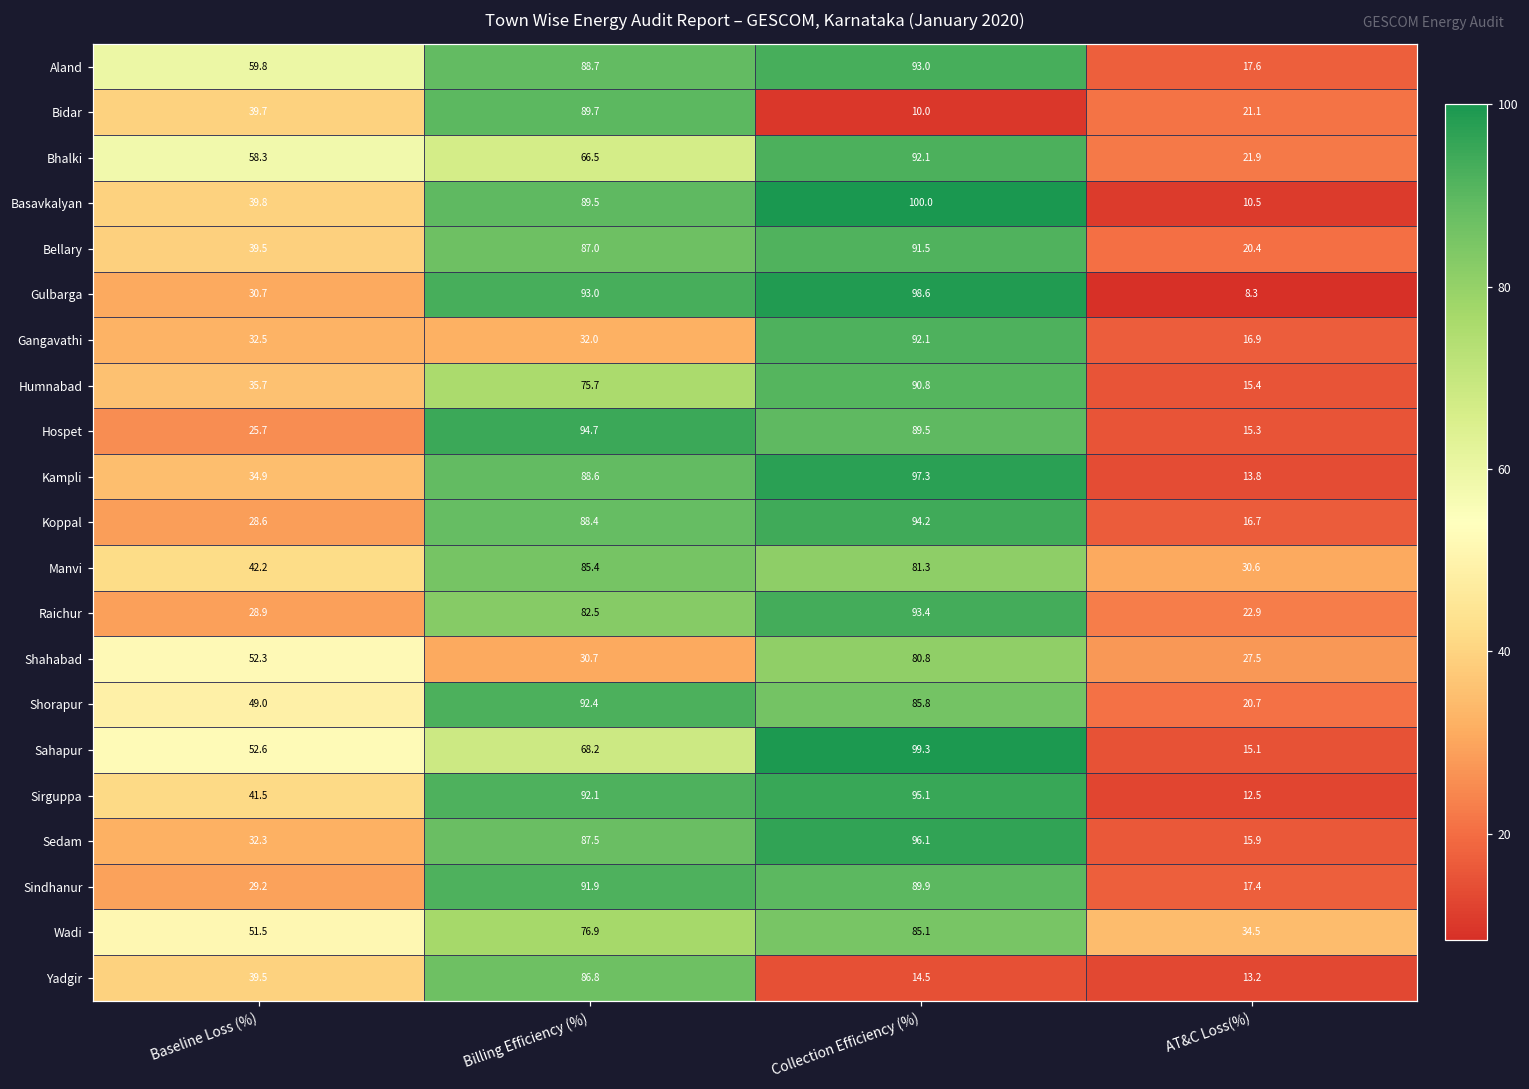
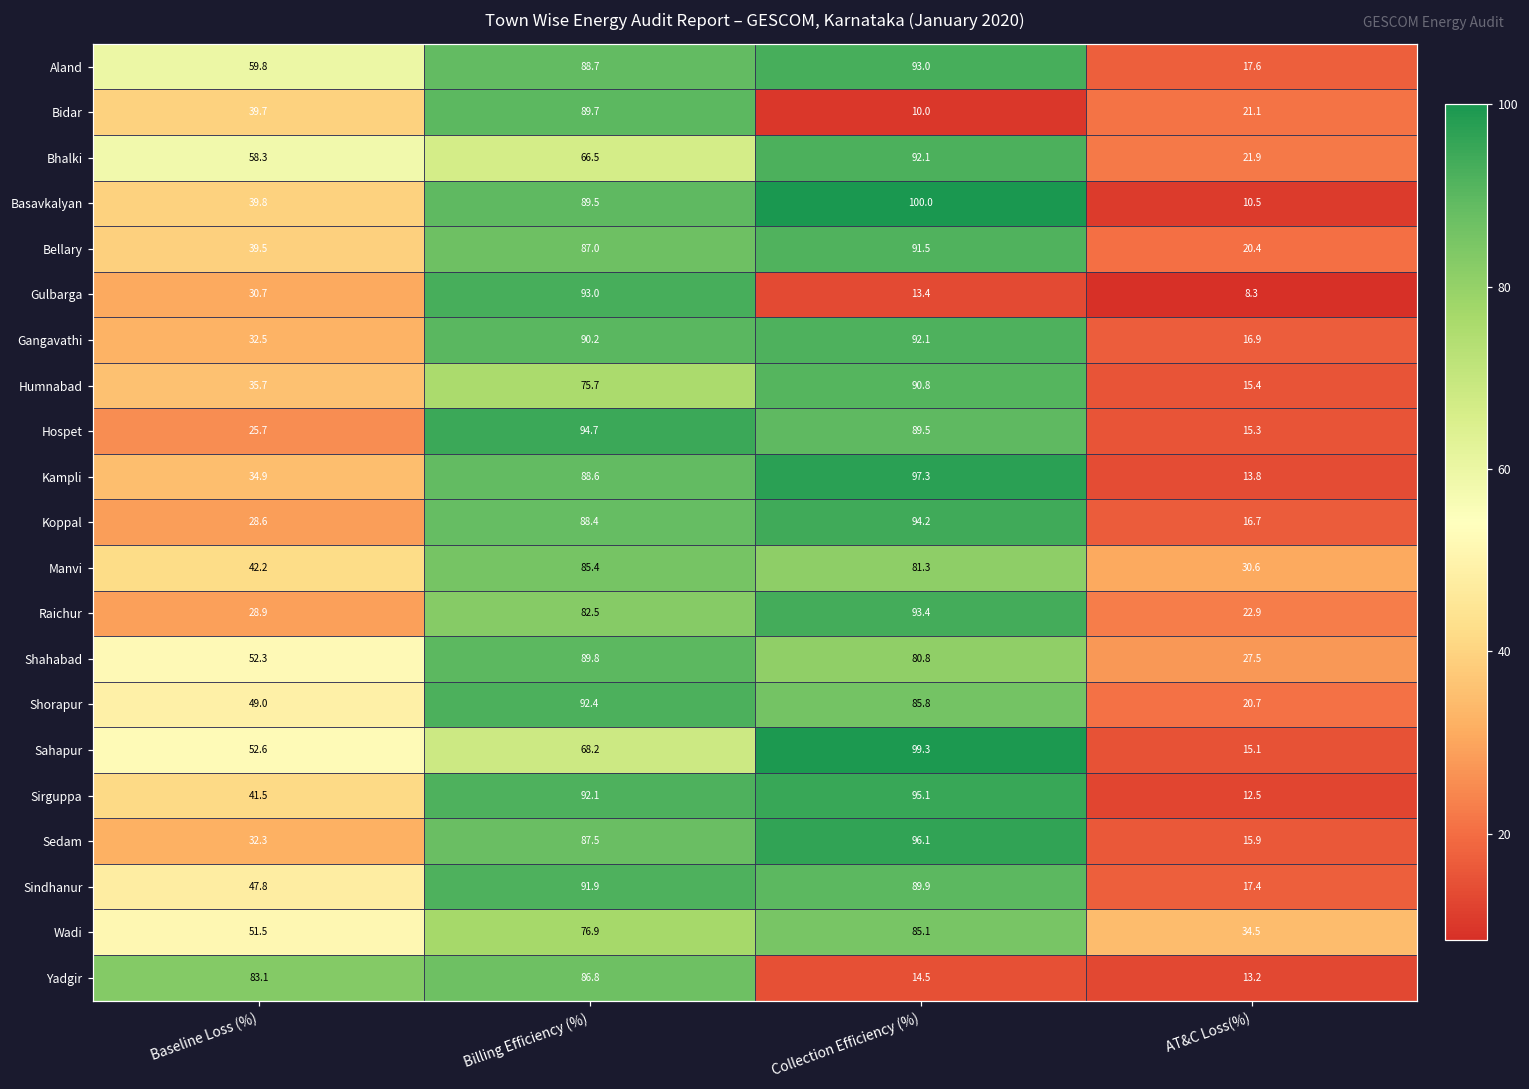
  {
    "Aland": {
      "Baseline Loss (%)": 59.8,
      "Billing Efficiency (%)": 88.7,
      "Collection Efficiency (%)": 93.0,
      "AT&C Loss(%)": 17.6
    },
    "Bidar": {
      "Baseline Loss (%)": 39.7,
      "Billing Efficiency (%)": 89.7,
      "Collection Efficiency (%)": 10.0,
      "AT&C Loss(%)": 21.1
    },
    "Bhalki": {
      "Baseline Loss (%)": 58.3,
      "Billing Efficiency (%)": 66.5,
      "Collection Efficiency (%)": 92.1,
      "AT&C Loss(%)": 21.9
    },
    "Basavkalyan": {
      "Baseline Loss (%)": 39.8,
      "Billing Efficiency (%)": 89.5,
      "Collection Efficiency (%)": 100.0,
      "AT&C Loss(%)": 10.5
    },
    "Bellary": {
      "Baseline Loss (%)": 39.5,
      "Billing Efficiency (%)": 87.0,
      "Collection Efficiency (%)": 91.5,
      "AT&C Loss(%)": 20.4
    },
    "Gulbarga": {
      "Baseline Loss (%)": 30.7,
      "Billing Efficiency (%)": 93.0,
-     "Collection Efficiency (%)": 98.6,
+     "Collection Efficiency (%)": 13.4,
      "AT&C Loss(%)": 8.3
    },
    "Gangavathi": {
      "Baseline Loss (%)": 32.5,
-     "Billing Efficiency (%)": 32.0,
+     "Billing Efficiency (%)": 90.2,
      "Collection Efficiency (%)": 92.1,
      "AT&C Loss(%)": 16.9
    },
    "Humnabad": {
      "Baseline Loss (%)": 35.7,
      "Billing Efficiency (%)": 75.7,
      "Collection Efficiency (%)": 90.8,
      "AT&C Loss(%)": 15.4
    },
    "Hospet": {
      "Baseline Loss (%)": 25.7,
      "Billing Efficiency (%)": 94.7,
      "Collection Efficiency (%)": 89.5,
      "AT&C Loss(%)": 15.3
    },
    "Kampli": {
      "Baseline Loss (%)": 34.9,
      "Billing Efficiency (%)": 88.6,
      "Collection Efficiency (%)": 97.3,
      "AT&C Loss(%)": 13.8
    },
    "Koppal": {
      "Baseline Loss (%)": 28.6,
      "Billing Efficiency (%)": 88.4,
      "Collection Efficiency (%)": 94.2,
      "AT&C Loss(%)": 16.7
    },
    "Manvi": {
      "Baseline Loss (%)": 42.2,
      "Billing Efficiency (%)": 85.4,
      "Collection Efficiency (%)": 81.3,
      "AT&C Loss(%)": 30.6
    },
    "Raichur": {
      "Baseline Loss (%)": 28.9,
      "Billing Efficiency (%)": 82.5,
      "Collection Efficiency (%)": 93.4,
      "AT&C Loss(%)": 22.9
    },
    "Shahabad": {
      "Baseline Loss (%)": 52.3,
-     "Billing Efficiency (%)": 30.7,
+     "Billing Efficiency (%)": 89.8,
      "Collection Efficiency (%)": 80.8,
      "AT&C Loss(%)": 27.5
    },
    "Shorapur": {
      "Baseline Loss (%)": 49.0,
      "Billing Efficiency (%)": 92.4,
      "Collection Efficiency (%)": 85.8,
      "AT&C Loss(%)": 20.7
    },
    "Sahapur": {
      "Baseline Loss (%)": 52.6,
      "Billing Efficiency (%)": 68.2,
      "Collection Efficiency (%)": 99.3,
      "AT&C Loss(%)": 15.1
    },
    "Sirguppa": {
      "Baseline Loss (%)": 41.5,
      "Billing Efficiency (%)": 92.1,
      "Collection Efficiency (%)": 95.1,
      "AT&C Loss(%)": 12.5
    },
    "Sedam": {
      "Baseline Loss (%)": 32.3,
      "Billing Efficiency (%)": 87.5,
      "Collection Efficiency (%)": 96.1,
      "AT&C Loss(%)": 15.9
    },
    "Sindhanur": {
-     "Baseline Loss (%)": 29.2,
+     "Baseline Loss (%)": 47.8,
      "Billing Efficiency (%)": 91.9,
      "Collection Efficiency (%)": 89.9,
      "AT&C Loss(%)": 17.4
    },
    "Wadi": {
      "Baseline Loss (%)": 51.5,
      "Billing Efficiency (%)": 76.9,
      "Collection Efficiency (%)": 85.1,
      "AT&C Loss(%)": 34.5
    },
    "Yadgir": {
-     "Baseline Loss (%)": 39.5,
+     "Baseline Loss (%)": 83.1,
      "Billing Efficiency (%)": 86.8,
      "Collection Efficiency (%)": 14.5,
      "AT&C Loss(%)": 13.2
    }
  }
